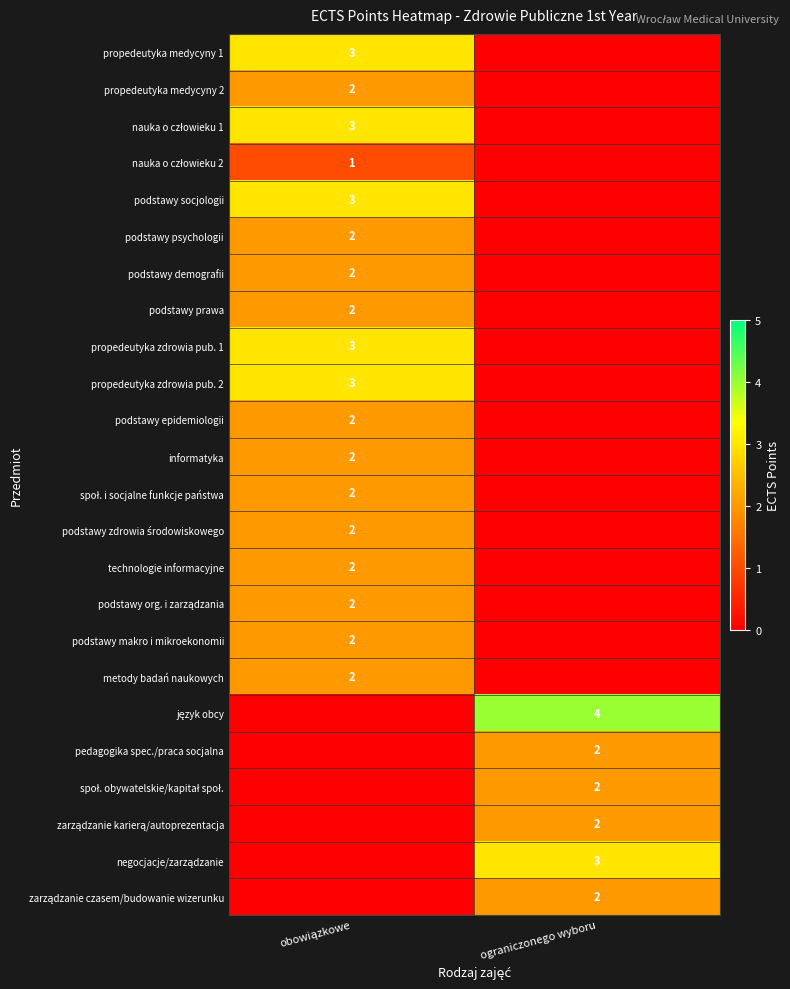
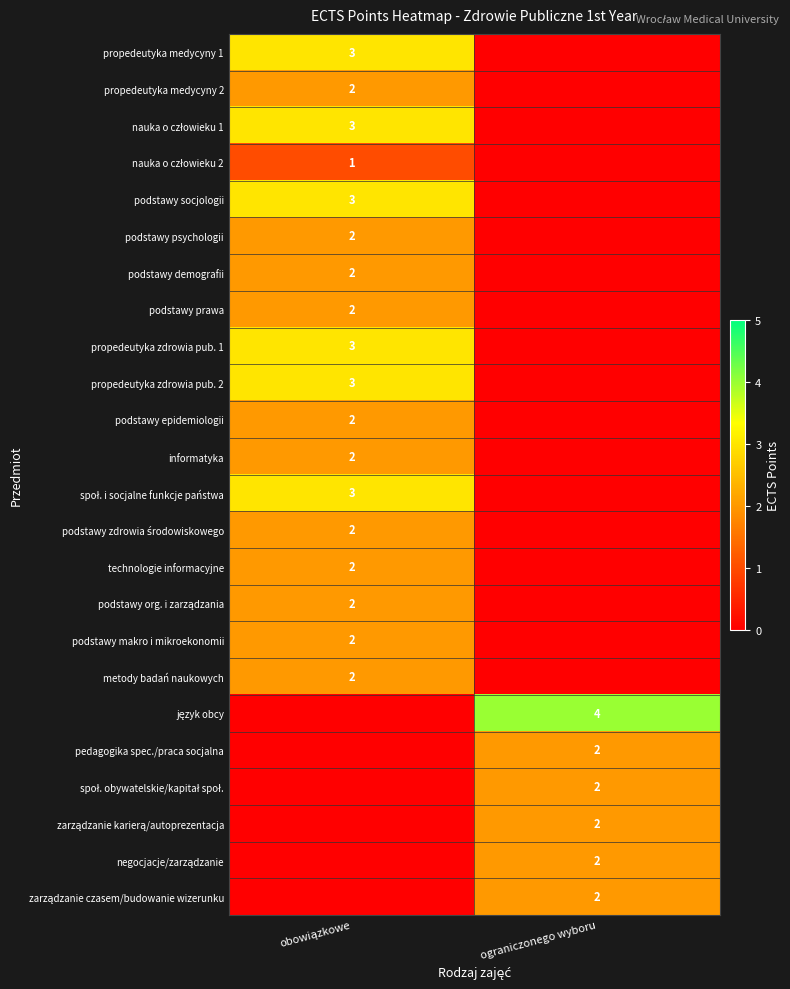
  {
    "propedeutyka medycyny 1": {
      "obowiązkowe": 3
    },
    "propedeutyka medycyny 2": {
      "obowiązkowe": 2
    },
    "nauka o człowieku 1": {
      "obowiązkowe": 3
    },
    "nauka o człowieku 2": {
      "obowiązkowe": 1
    },
    "podstawy socjologii": {
      "obowiązkowe": 3
    },
    "podstawy psychologii": {
      "obowiązkowe": 2
    },
    "podstawy demografii": {
      "obowiązkowe": 2
    },
    "podstawy prawa": {
      "obowiązkowe": 2
    },
    "propedeutyka zdrowia pub. 1": {
      "obowiązkowe": 3
    },
    "propedeutyka zdrowia pub. 2": {
      "obowiązkowe": 3
    },
    "podstawy epidemiologii": {
      "obowiązkowe": 2
    },
    "informatyka": {
      "obowiązkowe": 2
    },
    "społ. i socjalne funkcje państwa": {
-     "obowiązkowe": 2
+     "obowiązkowe": 3
    },
    "podstawy zdrowia środowiskowego": {
      "obowiązkowe": 2
    },
    "technologie informacyjne": {
      "obowiązkowe": 2
    },
    "podstawy org. i zarządzania": {
      "obowiązkowe": 2
    },
    "podstawy makro i mikroekonomii": {
      "obowiązkowe": 2
    },
    "metody badań naukowych": {
      "obowiązkowe": 2
    },
    "język obcy": {
      "ograniczonego wyboru": 4
    },
    "pedagogika spec./praca socjalna": {
      "ograniczonego wyboru": 2
    },
    "społ. obywatelskie/kapitał społ.": {
      "ograniczonego wyboru": 2
    },
    "zarządzanie karierą/autoprezentacja": {
      "ograniczonego wyboru": 2
    },
    "negocjacje/zarządzanie": {
-     "ograniczonego wyboru": 3
+     "ograniczonego wyboru": 2
    },
    "zarządzanie czasem/budowanie wizerunku": {
      "ograniczonego wyboru": 2
    }
  }
